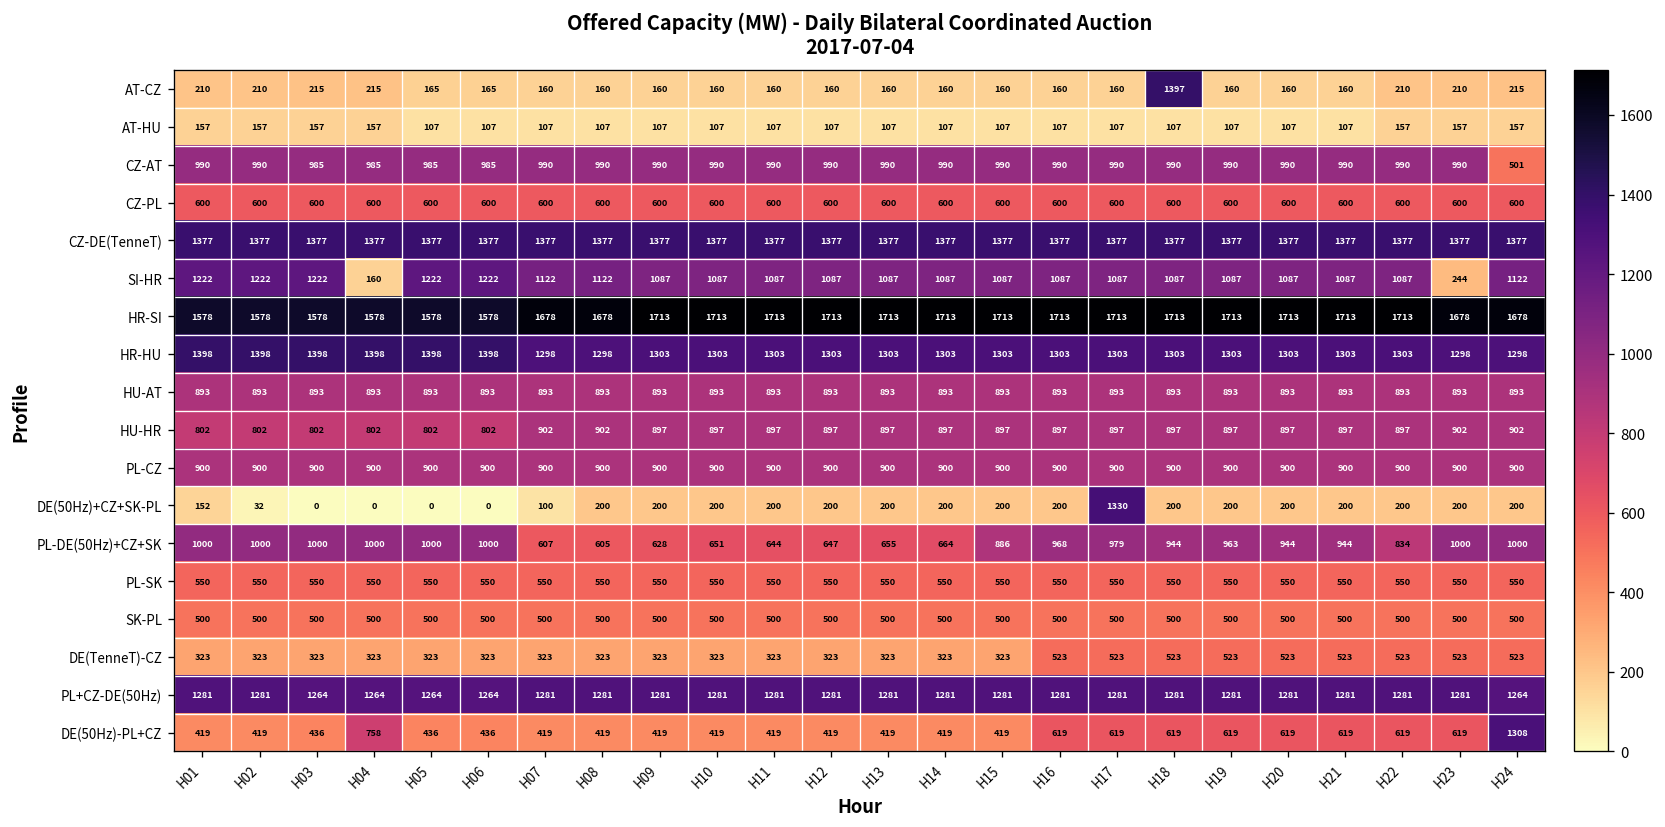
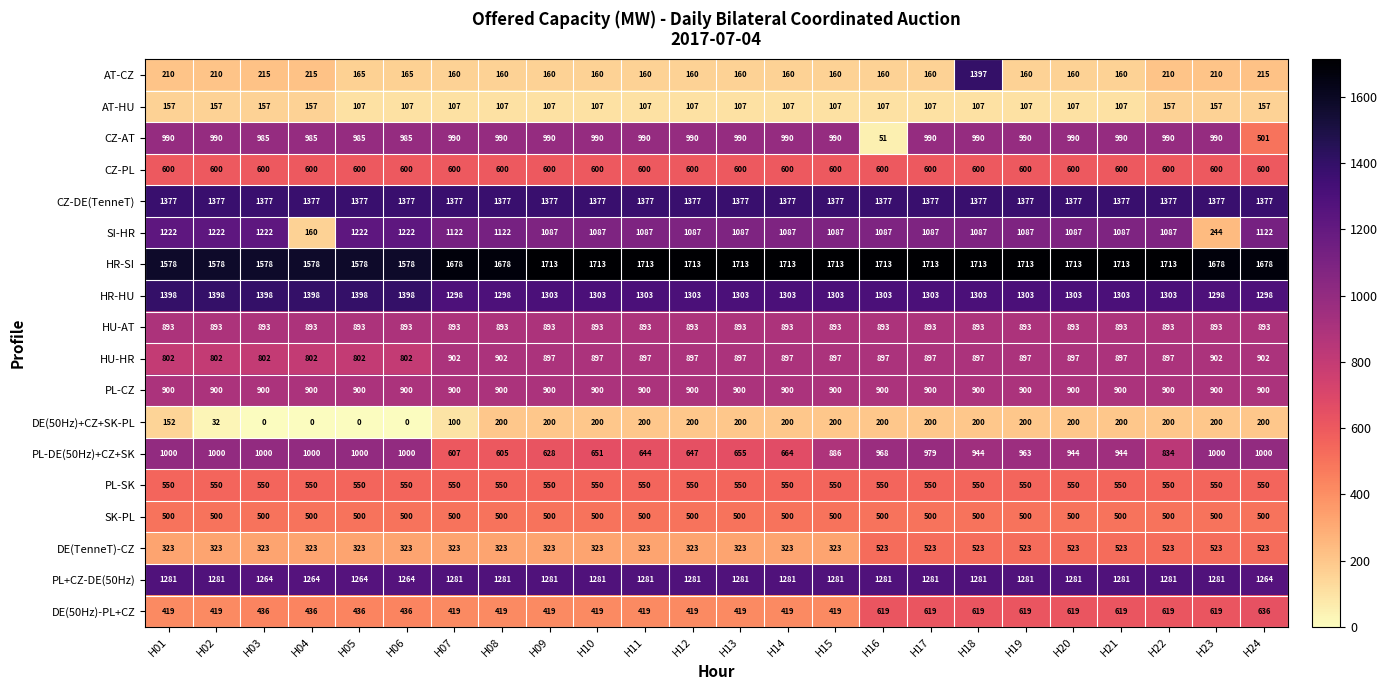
  {
    "CZ-AT": {
      "H01": 990,
      "H02": 990,
      "H03": 985,
      "H04": 985,
      "H05": 985,
      "H06": 985,
      "H07": 990,
      "H08": 990,
      "H09": 990,
      "H10": 990,
      "H11": 990,
      "H12": 990,
      "H13": 990,
      "H14": 990,
      "H15": 990,
-     "H16": 990,
+     "H16": 51,
      "H17": 990,
      "H18": 990,
      "H19": 990,
      "H20": 990,
      "H21": 990,
      "H22": 990,
      "H23": 990,
      "H24": 501
    },
    "DE(50Hz)+CZ+SK-PL": {
      "H01": 152,
      "H02": 32,
      "H03": 0,
      "H04": 0,
      "H05": 0,
      "H06": 0,
      "H07": 100,
      "H08": 200,
      "H09": 200,
      "H10": 200,
      "H11": 200,
      "H12": 200,
      "H13": 200,
      "H14": 200,
      "H15": 200,
      "H16": 200,
-     "H17": 1330,
+     "H17": 200,
      "H18": 200,
      "H19": 200,
      "H20": 200,
      "H21": 200,
      "H22": 200,
      "H23": 200,
      "H24": 200
    },
    "DE(50Hz)-PL+CZ": {
      "H01": 419,
      "H02": 419,
      "H03": 436,
-     "H04": 758,
+     "H04": 436,
      "H05": 436,
      "H06": 436,
      "H07": 419,
      "H08": 419,
      "H09": 419,
      "H10": 419,
      "H11": 419,
      "H12": 419,
      "H13": 419,
      "H14": 419,
      "H15": 419,
      "H16": 619,
      "H17": 619,
      "H18": 619,
      "H19": 619,
      "H20": 619,
      "H21": 619,
      "H22": 619,
      "H23": 619,
-     "H24": 1308
+     "H24": 636
    }
  }
